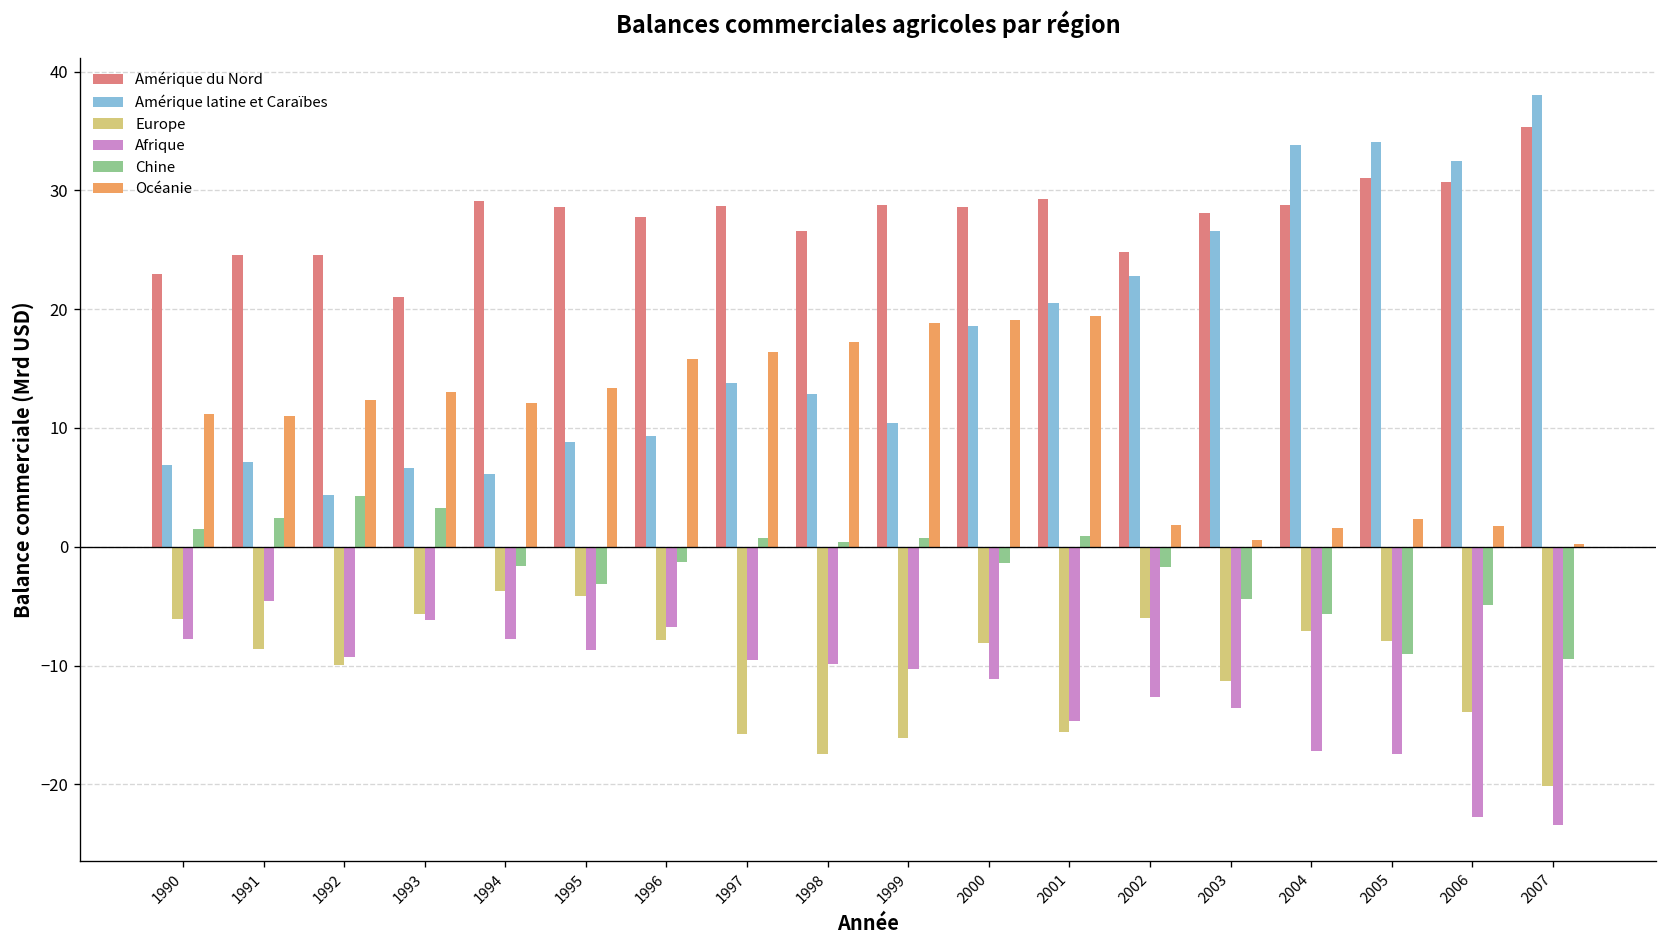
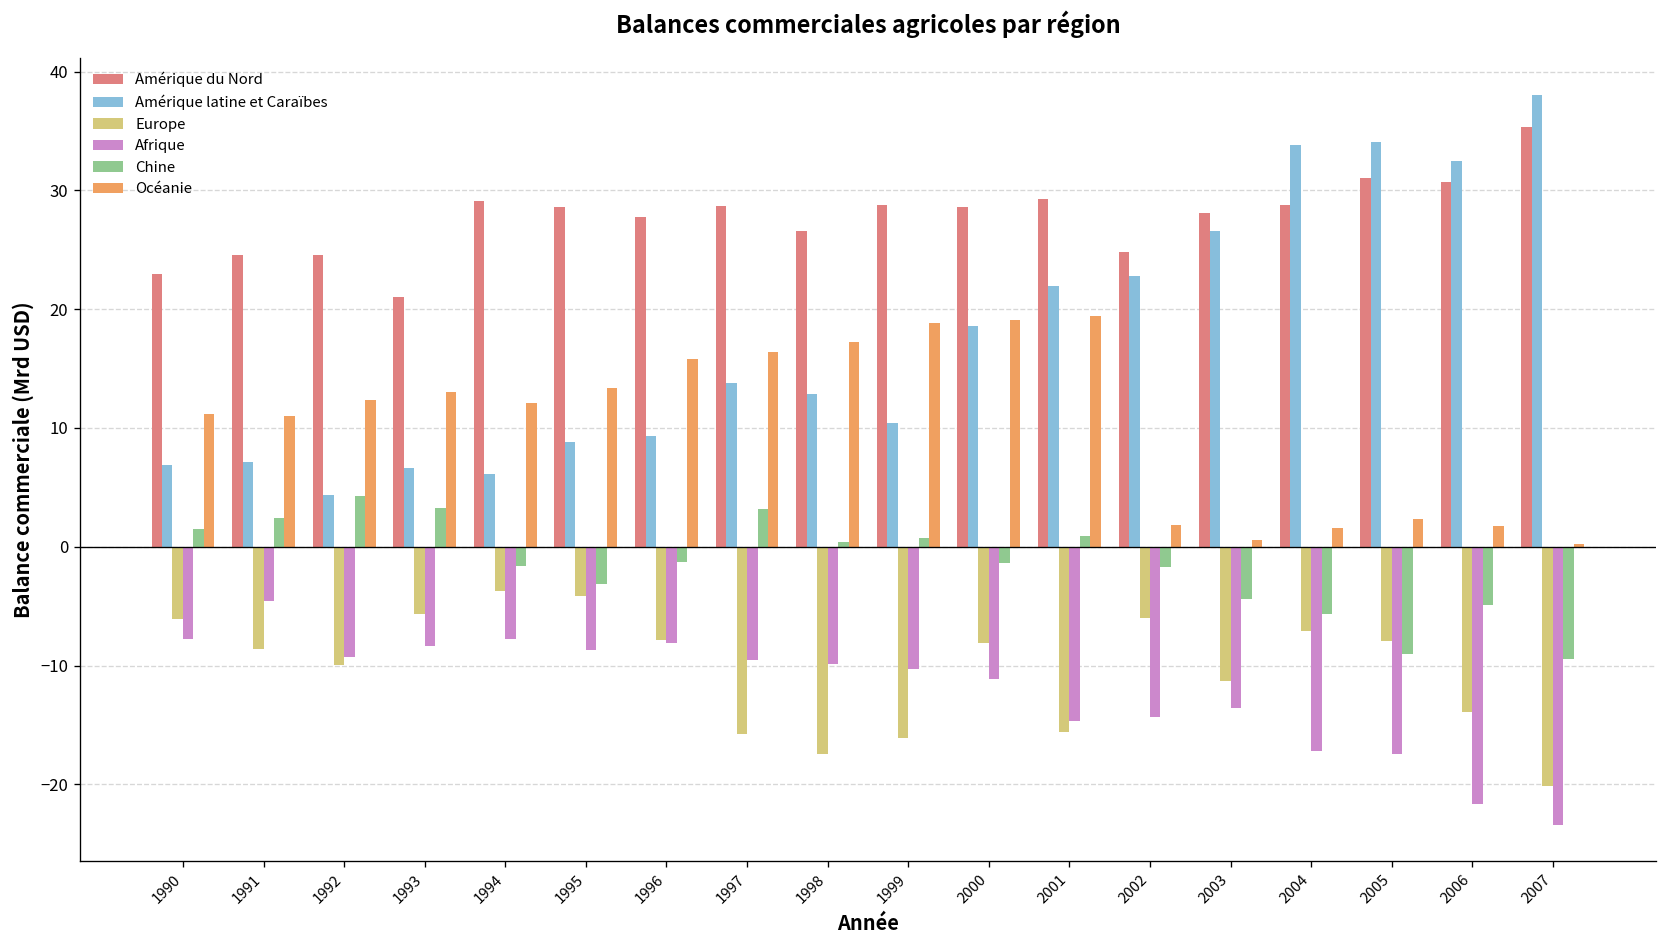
  {
    "Amérique latine et Caraïbes": {
      "1990": 7,
      "1991": 7,
      "1992": 4,
      "1993": 7,
      "1994": 6,
      "1995": 9,
      "1996": 9,
      "1997": 14,
      "1998": 13,
      "1999": 10,
      "2000": 19,
-     "2001": 21,
+     "2001": 22,
      "2002": 23,
      "2003": 27,
      "2004": 34,
      "2005": 34,
      "2006": 32,
      "2007": 38
    },
    "Afrique": {
      "1990": -8,
      "1991": -5,
      "1992": -9,
-     "1993": -6,
+     "1993": -8,
      "1994": -8,
      "1995": -9,
-     "1996": -7,
+     "1996": -8,
      "1997": -9,
      "1998": -10,
      "1999": -10,
      "2000": -11,
      "2001": -15,
-     "2002": -13,
+     "2002": -14,
      "2003": -14,
      "2004": -17,
      "2005": -17,
-     "2006": -23,
+     "2006": -22,
      "2007": -23
    },
    "Chine": {
      "1990": 2,
      "1991": 2,
      "1992": 4,
      "1993": 3,
      "1994": -2,
      "1995": -3,
      "1996": -1,
-     "1997": 1,
+     "1997": 3,
      "1998": 0,
      "1999": 1,
      "2000": -1,
      "2001": 1,
      "2002": -2,
      "2003": -4,
      "2004": -6,
      "2005": -9,
      "2006": -5,
      "2007": -9
    }
  }
